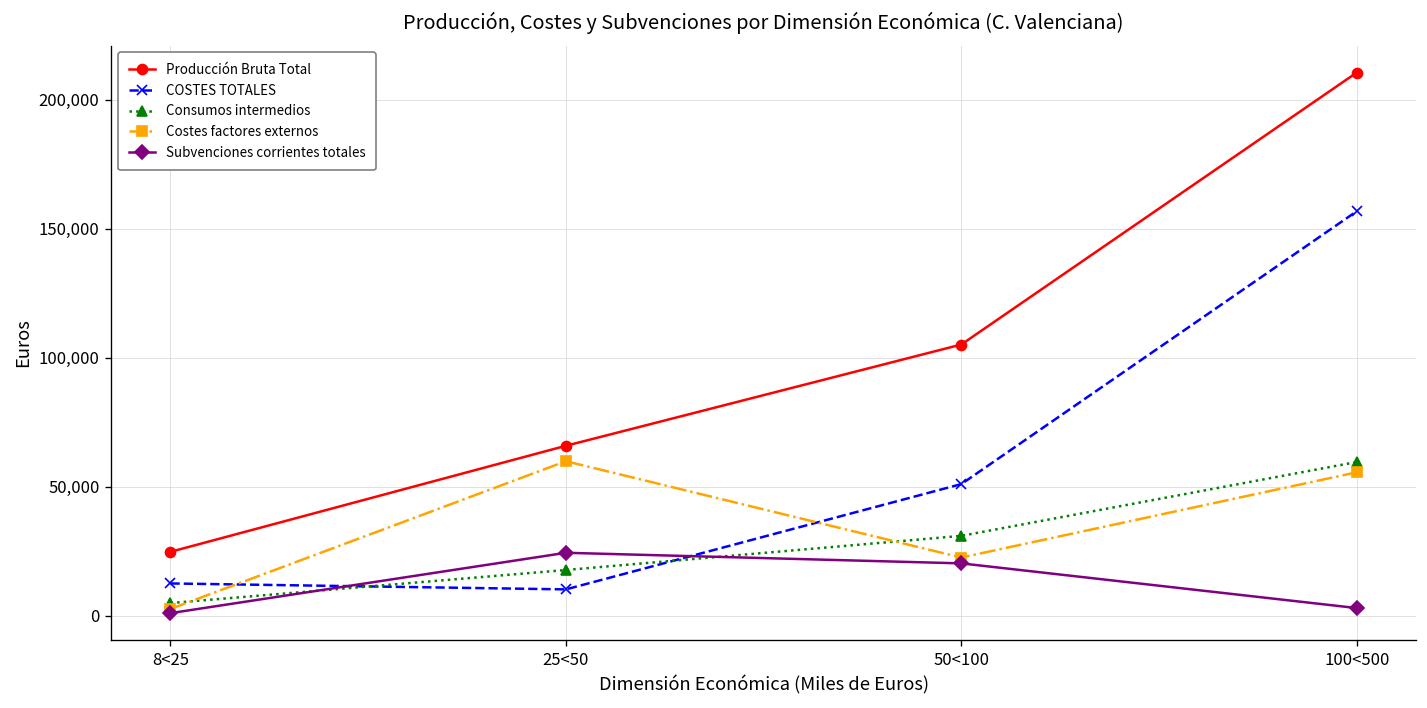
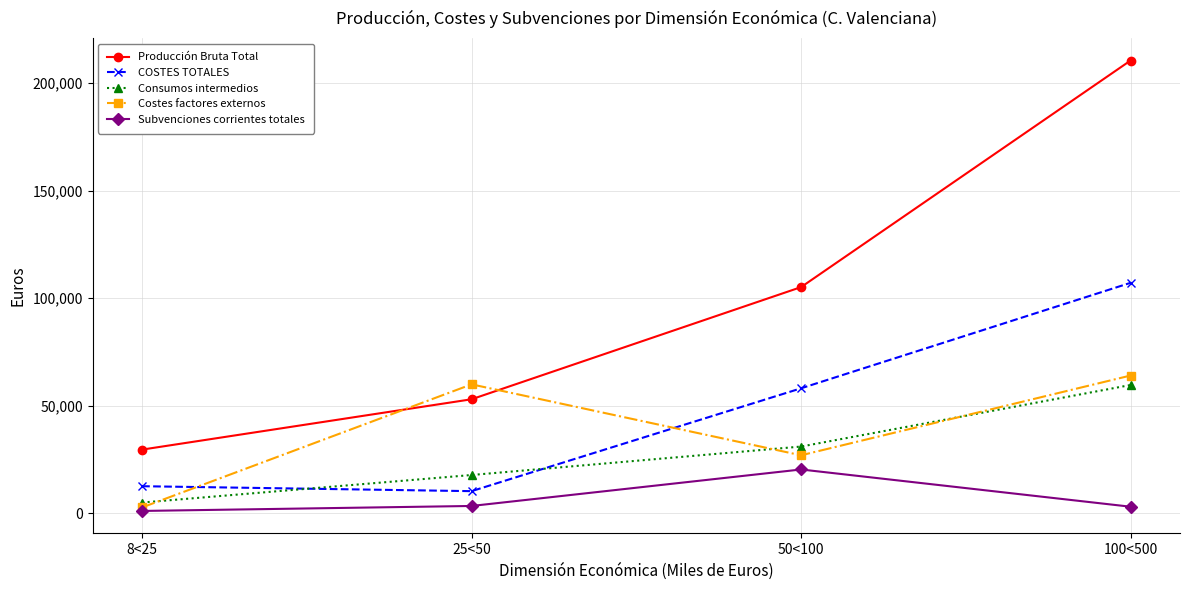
  {
    "Producción Bruta Total": {
-     "8<25": "25,000",
-     "25<50": "66,000",
+     "8<25": "30,000",
+     "25<50": "53,000",
      "50<100": "105,000",
      "100<500": "210,000"
    },
    "COSTES TOTALES": {
      "8<25": "13,000",
      "25<50": "10,000",
-     "50<100": "51,000",
-     "100<500": "157,000"
+     "50<100": "58,000",
+     "100<500": "107,000"
    },
    "Consumos intermedios": {
      "8<25": "5,000",
      "25<50": "18,000",
      "50<100": "31,000",
      "100<500": "60,000"
    },
    "Costes factores externos": {
      "8<25": "3,000",
      "25<50": "60,000",
-     "50<100": "23,000",
-     "100<500": "56,000"
+     "50<100": "27,000",
+     "100<500": "64,000"
    },
    "Subvenciones corrientes totales": {
      "8<25": "1,000",
-     "25<50": "24,000",
+     "25<50": "3,000",
      "50<100": "20,000",
      "100<500": "3,000"
    }
  }
